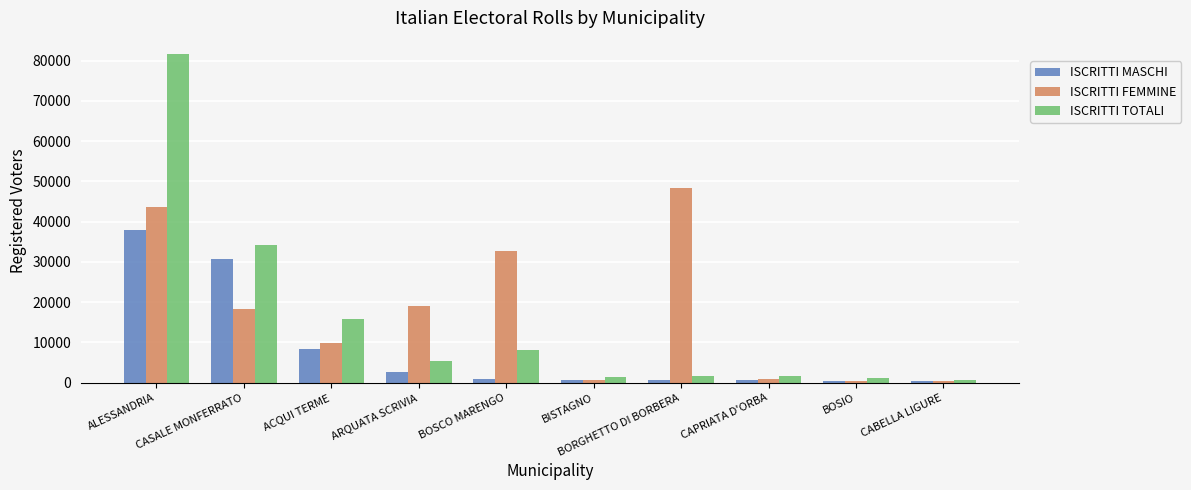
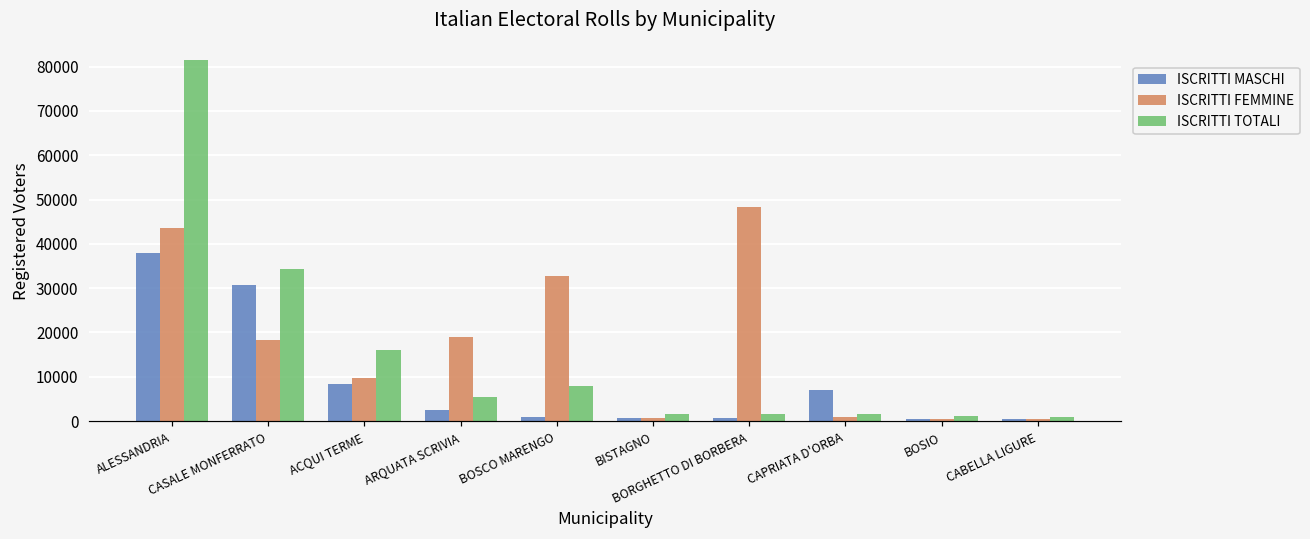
  {
    "ISCRITTI MASCHI": {
      "ALESSANDRIA": 38000,
      "CASALE MONFERRATO": 31000,
      "ACQUI TERME": 8000,
      "ARQUATA SCRIVIA": 3000,
      "BOSCO MARENGO": 1000,
      "BISTAGNO": 1000,
      "BORGHETTO DI BORBERA": 1000,
-     "CAPRIATA D'ORBA": 1000
+     "CAPRIATA D'ORBA": 7000
    },
    "ISCRITTI FEMMINE": {
      "ALESSANDRIA": 44000,
      "CASALE MONFERRATO": 18000,
      "ACQUI TERME": 10000,
      "ARQUATA SCRIVIA": 19000,
      "BOSCO MARENGO": 33000,
      "BISTAGNO": 1000,
      "BORGHETTO DI BORBERA": 48000,
      "CAPRIATA D'ORBA": 1000
    },
    "ISCRITTI TOTALI": {
      "ALESSANDRIA": 82000,
      "CASALE MONFERRATO": 34000,
      "ACQUI TERME": 16000,
      "ARQUATA SCRIVIA": 5000,
      "BOSCO MARENGO": 8000,
      "BISTAGNO": 2000,
      "BORGHETTO DI BORBERA": 2000,
      "CAPRIATA D'ORBA": 2000,
      "BOSIO": 1000,
      "CABELLA LIGURE": 1000
    }
  }
